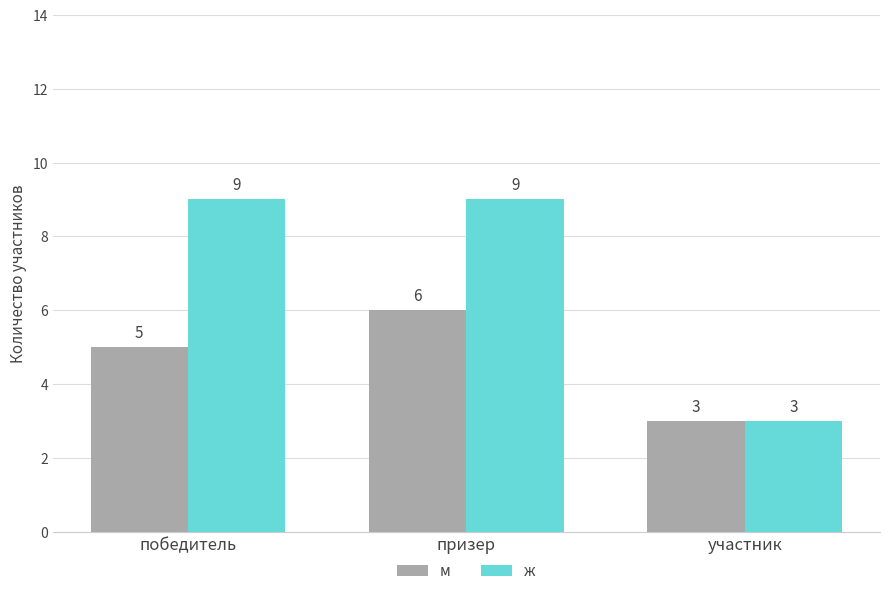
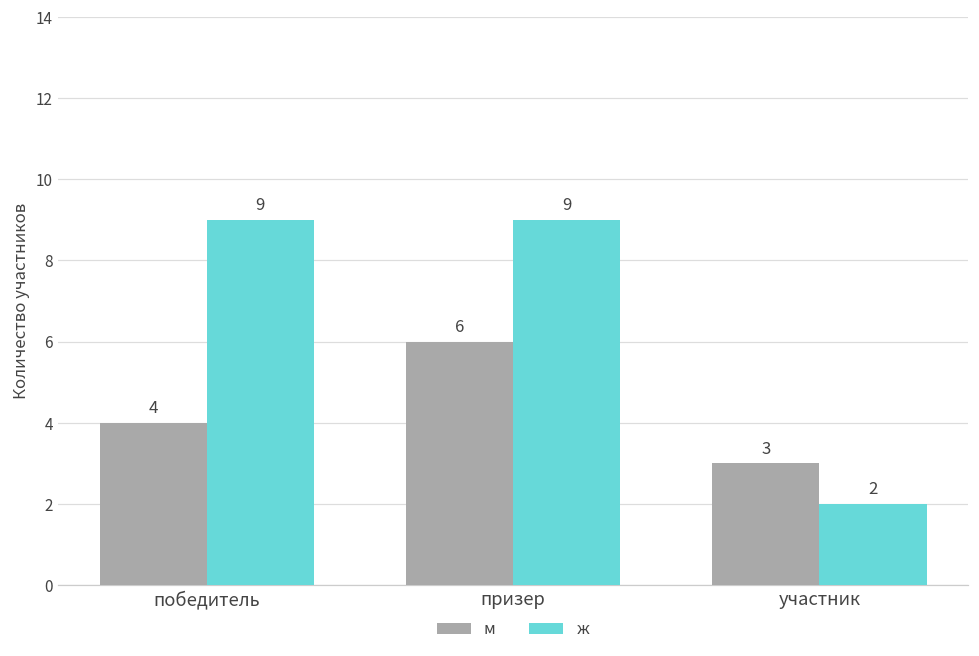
  {
    "м": {
-     "победитель": 5,
+     "победитель": 4,
      "призер": 6,
      "участник": 3
    },
    "ж": {
      "победитель": 9,
      "призер": 9,
-     "участник": 3
+     "участник": 2
    }
  }
